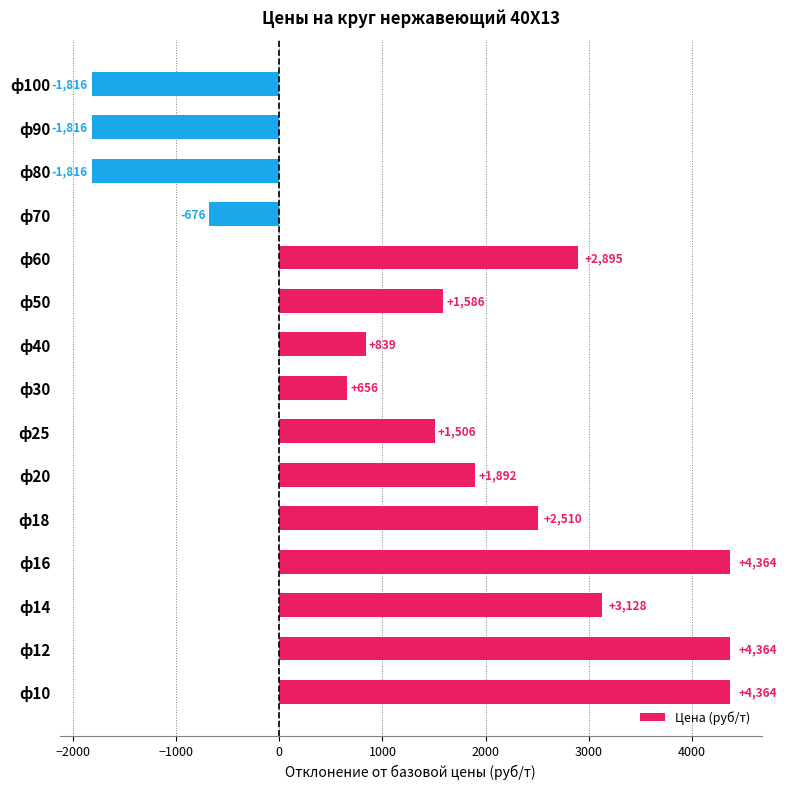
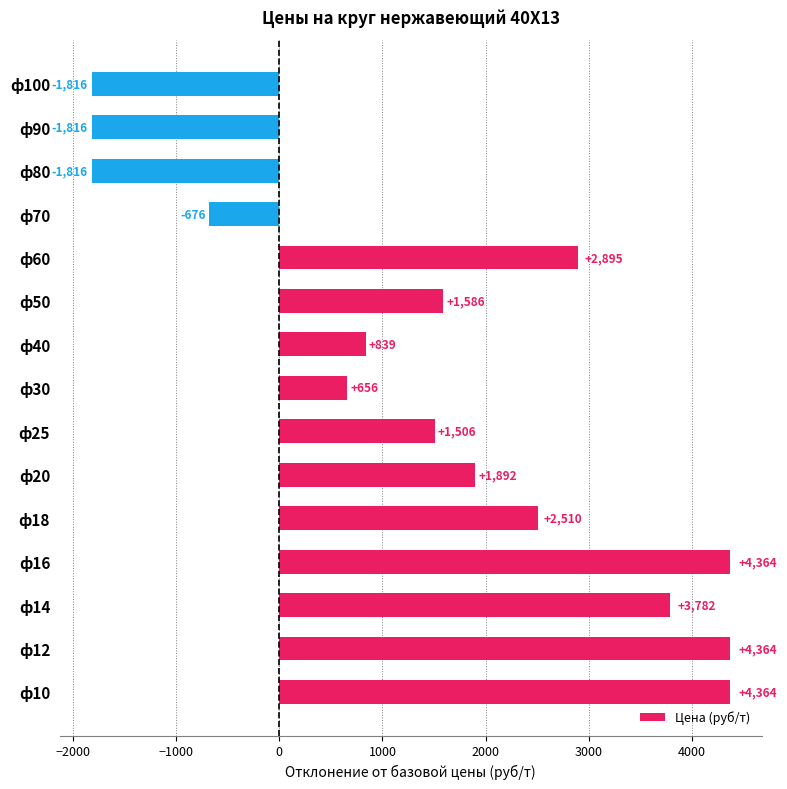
  {
    "ф100": "-1,816",
    "ф90": "-1,816",
    "ф80": "-1,816",
    "ф70": "-676",
    "ф60": "+2,895",
    "ф50": "+1,586",
    "ф40": "+839",
    "ф30": "+656",
    "ф25": "+1,506",
    "ф20": "+1,892",
    "ф18": "+2,510",
    "ф16": "+4,364",
-   "ф14": "+3,128",
+   "ф14": "+3,782",
    "ф12": "+4,364",
    "ф10": "+4,364"
  }
